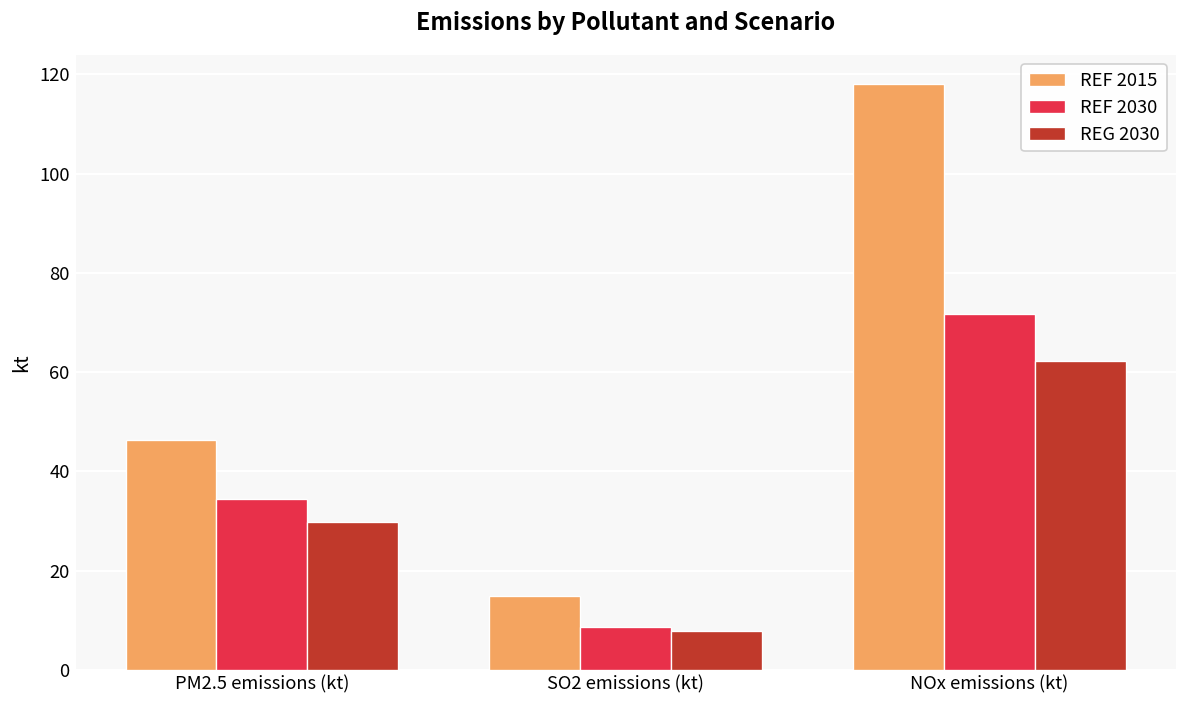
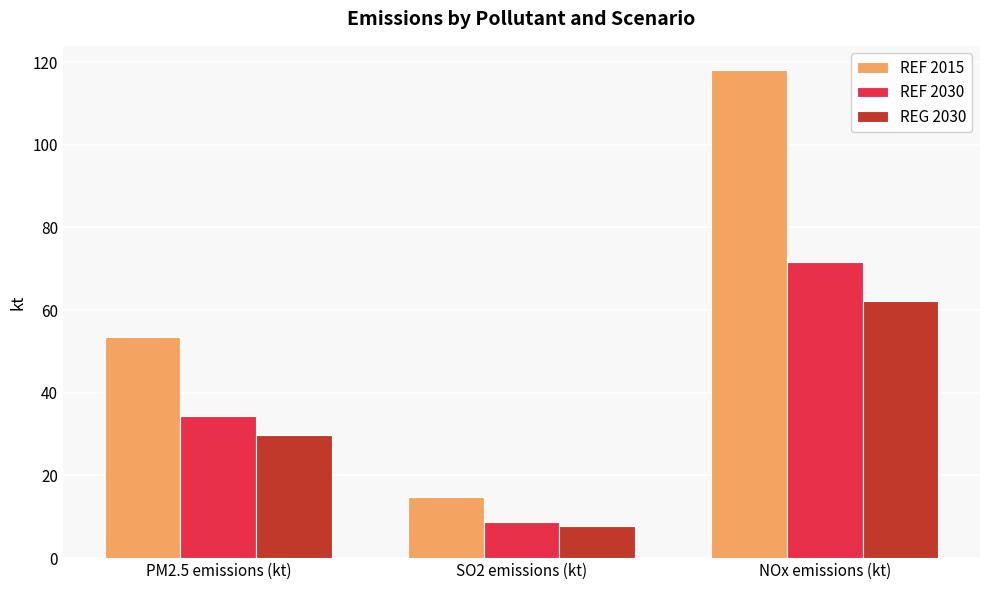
  {
    "REF 2015": {
-     "PM2.5 emissions (kt)": 46,
+     "PM2.5 emissions (kt)": 53,
      "SO2 emissions (kt)": 15,
      "NOx emissions (kt)": 118
    }
  }
